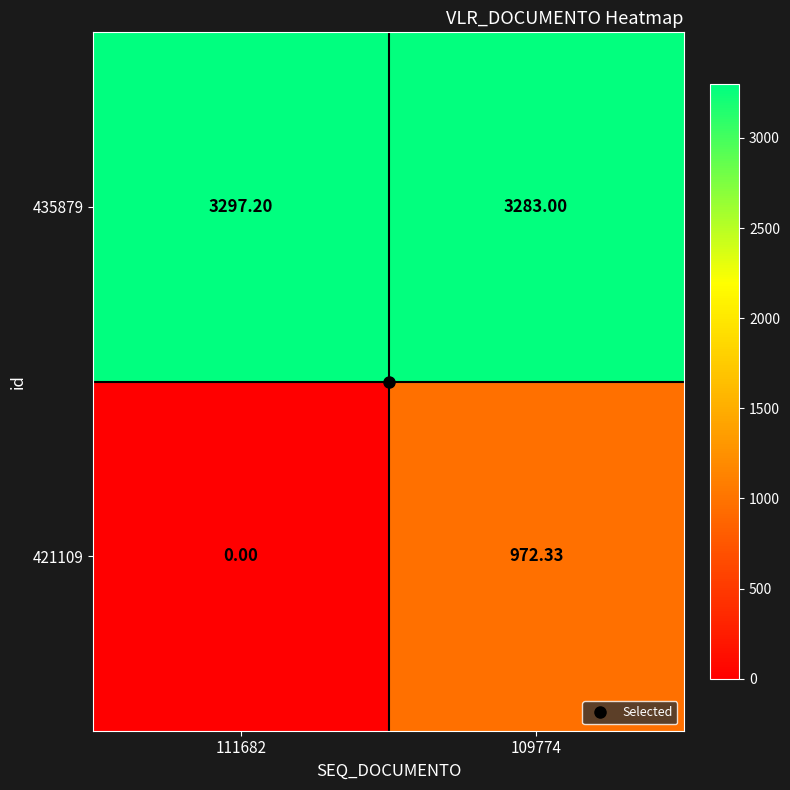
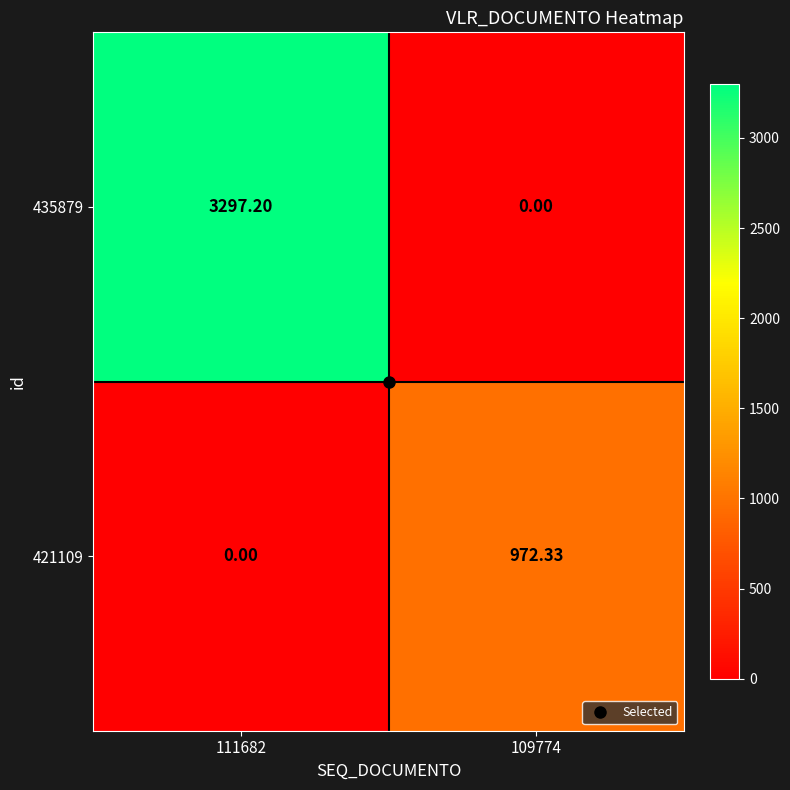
  {
    "435879": {
      "111682": 3297.20,
-     "109774": 3283.00
+     "109774": 0.00
    },
    "421109": {
      "111682": 0.00,
      "109774": 972.33
    }
  }
